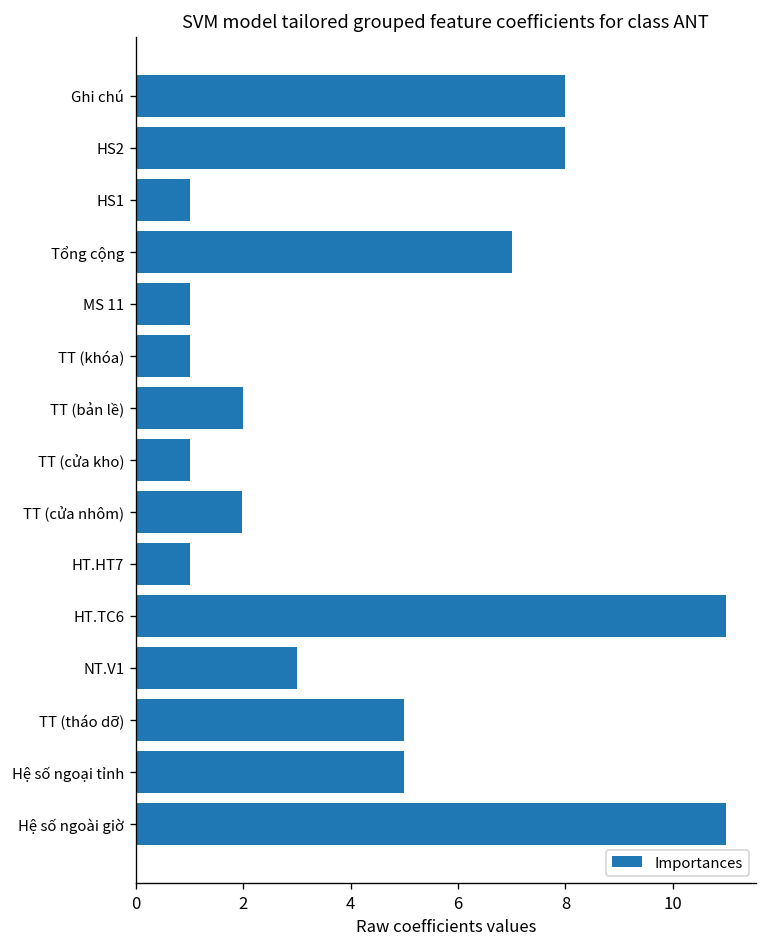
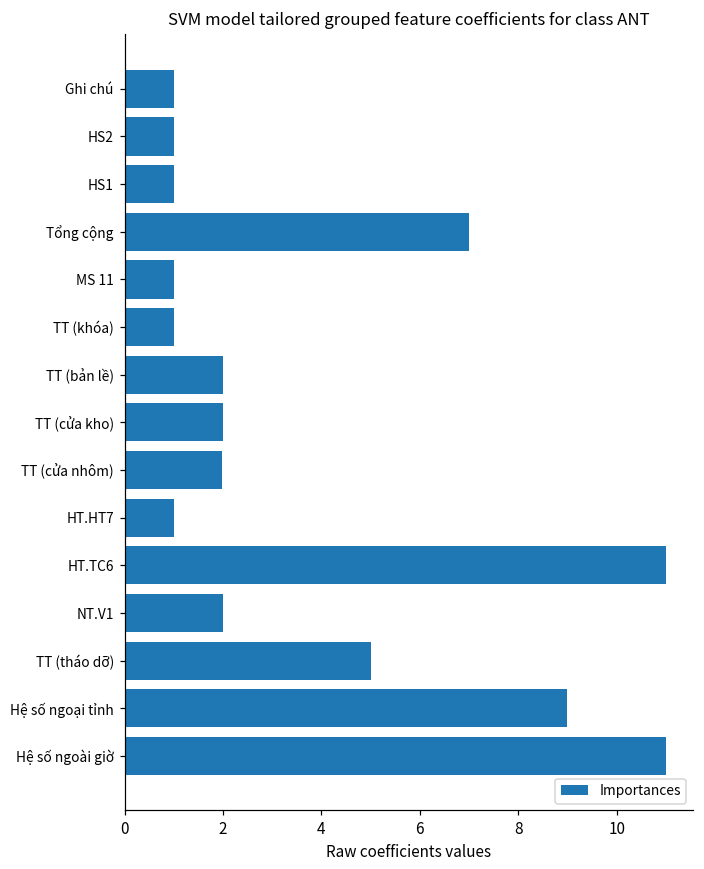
  {
-   "Ghi chú": 8,
-   "HS2": 8,
+   "Ghi chú": 1,
+   "HS2": 1,
    "HS1": 1,
    "Tổng cộng": 7,
    "MS 11": 1,
    "TT (khóa)": 1,
    "TT (bản lề)": 2,
-   "TT (cửa kho)": 1,
+   "TT (cửa kho)": 2,
    "TT (cửa nhôm)": 2,
    "HT.HT7": 1,
    "HT.TC6": 11,
-   "NT.V1": 3,
+   "NT.V1": 2,
    "TT (tháo dỡ)": 5,
-   "Hệ số ngoại tỉnh": 5,
+   "Hệ số ngoại tỉnh": 9,
    "Hệ số ngoài giờ": 11
  }
